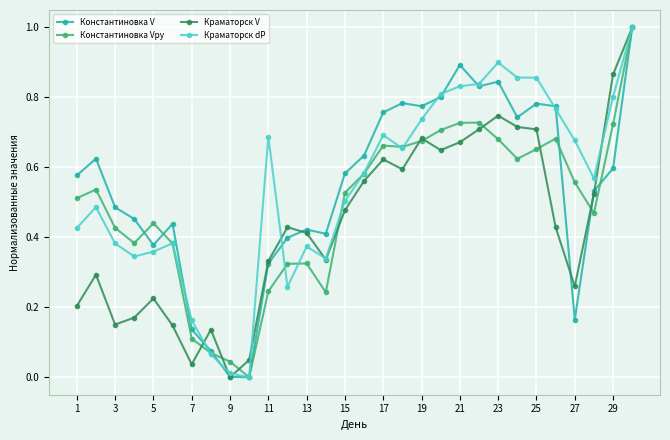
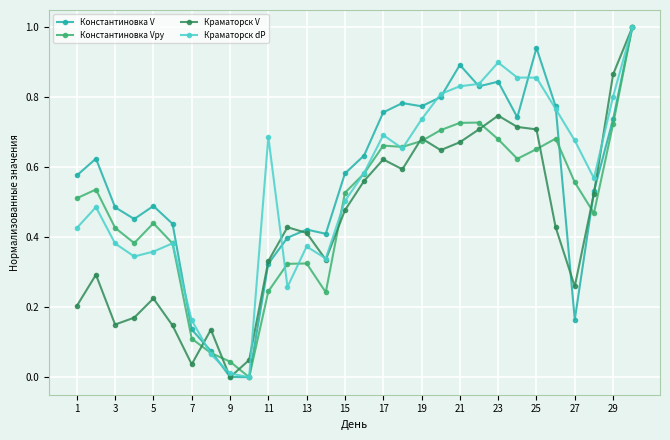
  {
    "Константиновка V": {
      "1": 0.58,
      "3": 0.49,
-     "5": 0.38,
+     "5": 0.49,
      "7": 0.14,
      "11": 0.32,
      "13": 0.42,
      "15": 0.58,
      "17": 0.76,
      "19": 0.77,
      "21": 0.89,
      "23": 0.85,
-     "25": 0.78,
+     "25": 0.94,
      "27": 0.16,
-     "29": 0.60
+     "29": 0.74
    },
    "Краматорск dP": {
      "1": 0.43,
      "3": 0.38,
      "5": 0.36,
      "7": 0.16,
      "9": 0.01,
      "11": 0.69,
      "13": 0.37,
      "15": 0.50,
      "17": 0.69,
      "19": 0.74,
      "21": 0.83,
      "23": 0.90,
      "25": 0.86,
      "27": 0.68,
      "29": 0.80
    }
  }
